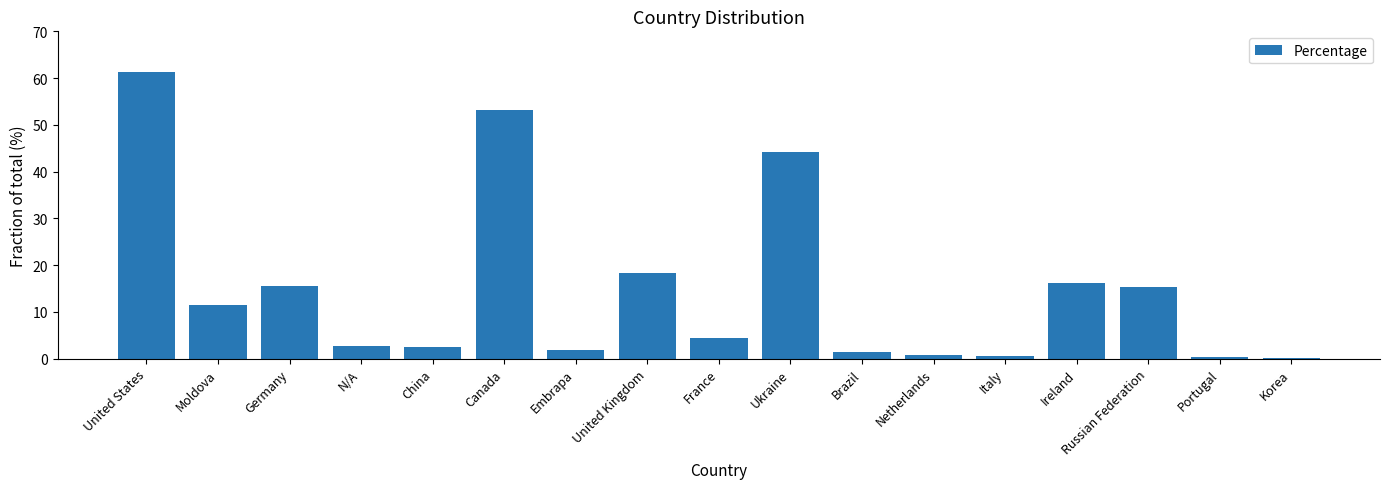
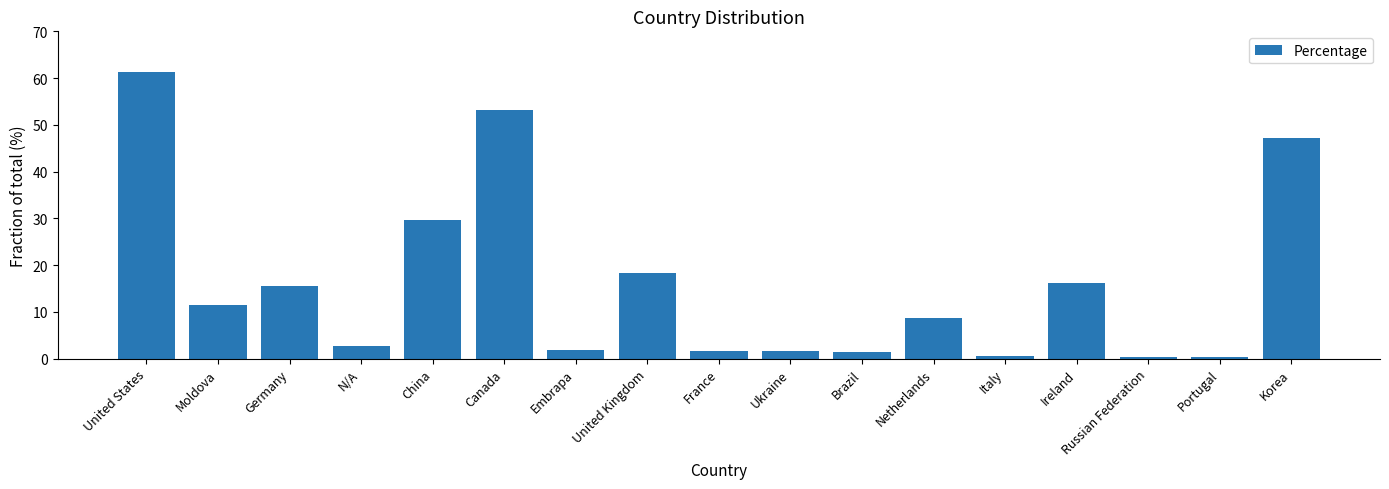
  {
    "United States": 61,
    "Moldova": 11,
    "Germany": 16,
    "N/A": 3,
-   "China": 2,
+   "China": 30,
    "Canada": 53,
    "Embrapa": 2,
    "United Kingdom": 18,
-   "France": 4,
-   "Ukraine": 44,
+   "France": 2,
+   "Ukraine": 2,
    "Brazil": 1,
-   "Netherlands": 1,
+   "Netherlands": 9,
    "Italy": 1,
    "Ireland": 16,
-   "Russian Federation": 15,
-   "Korea": 0
+   "Russian Federation": 0,
+   "Korea": 47
  }
